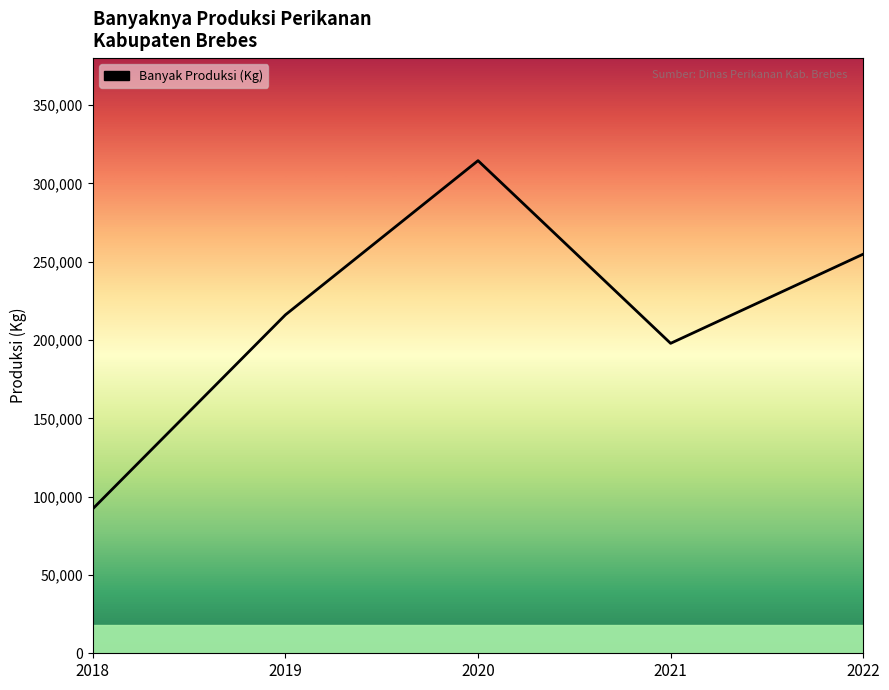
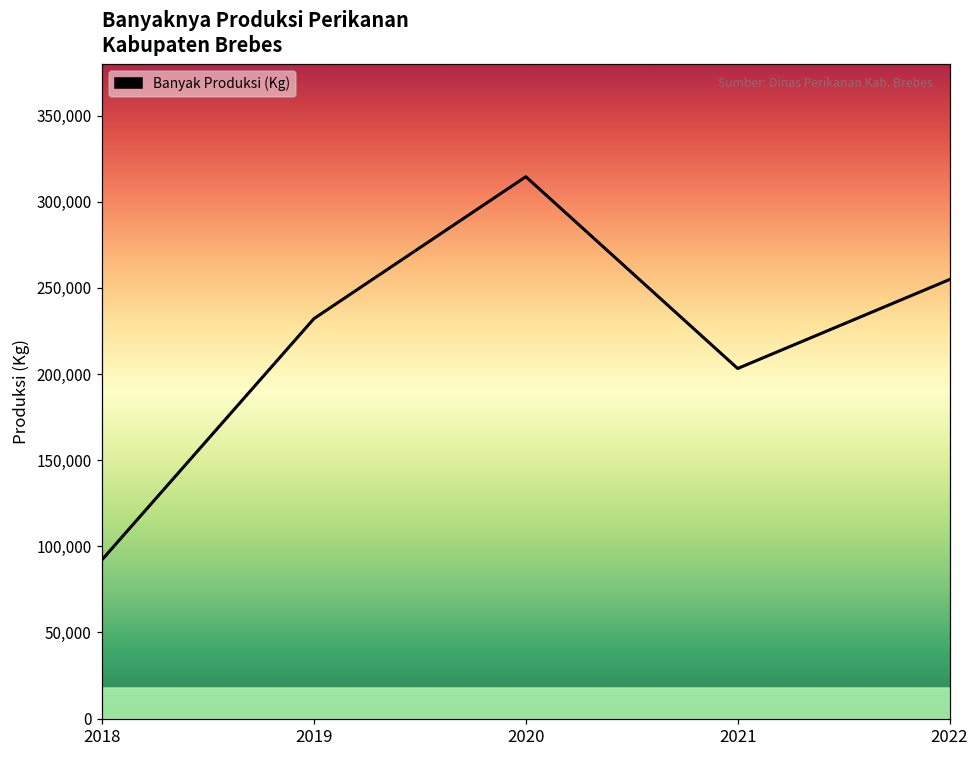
  {
    "2018": "92,000",
-   "2019": "216,000",
+   "2019": "232,000",
    "2020": "315,000",
-   "2021": "198,000",
+   "2021": "203,000",
    "2022": "255,000"
  }
